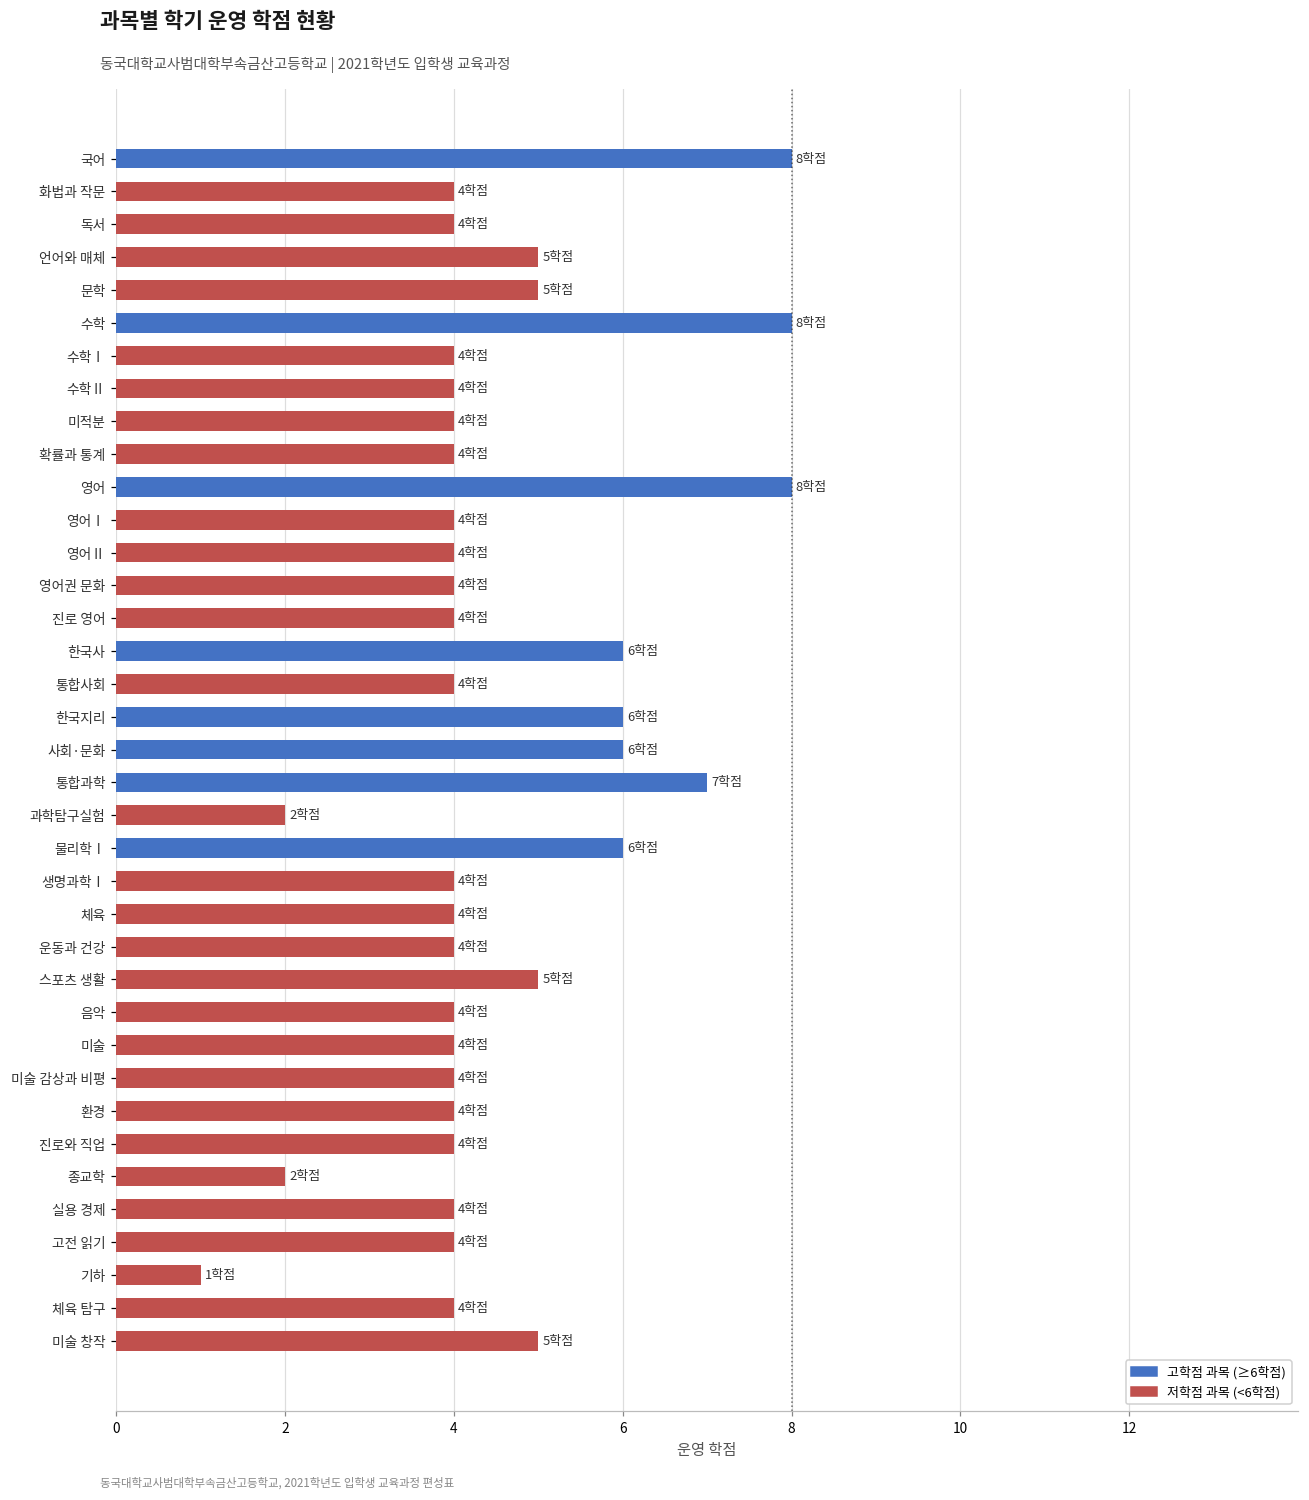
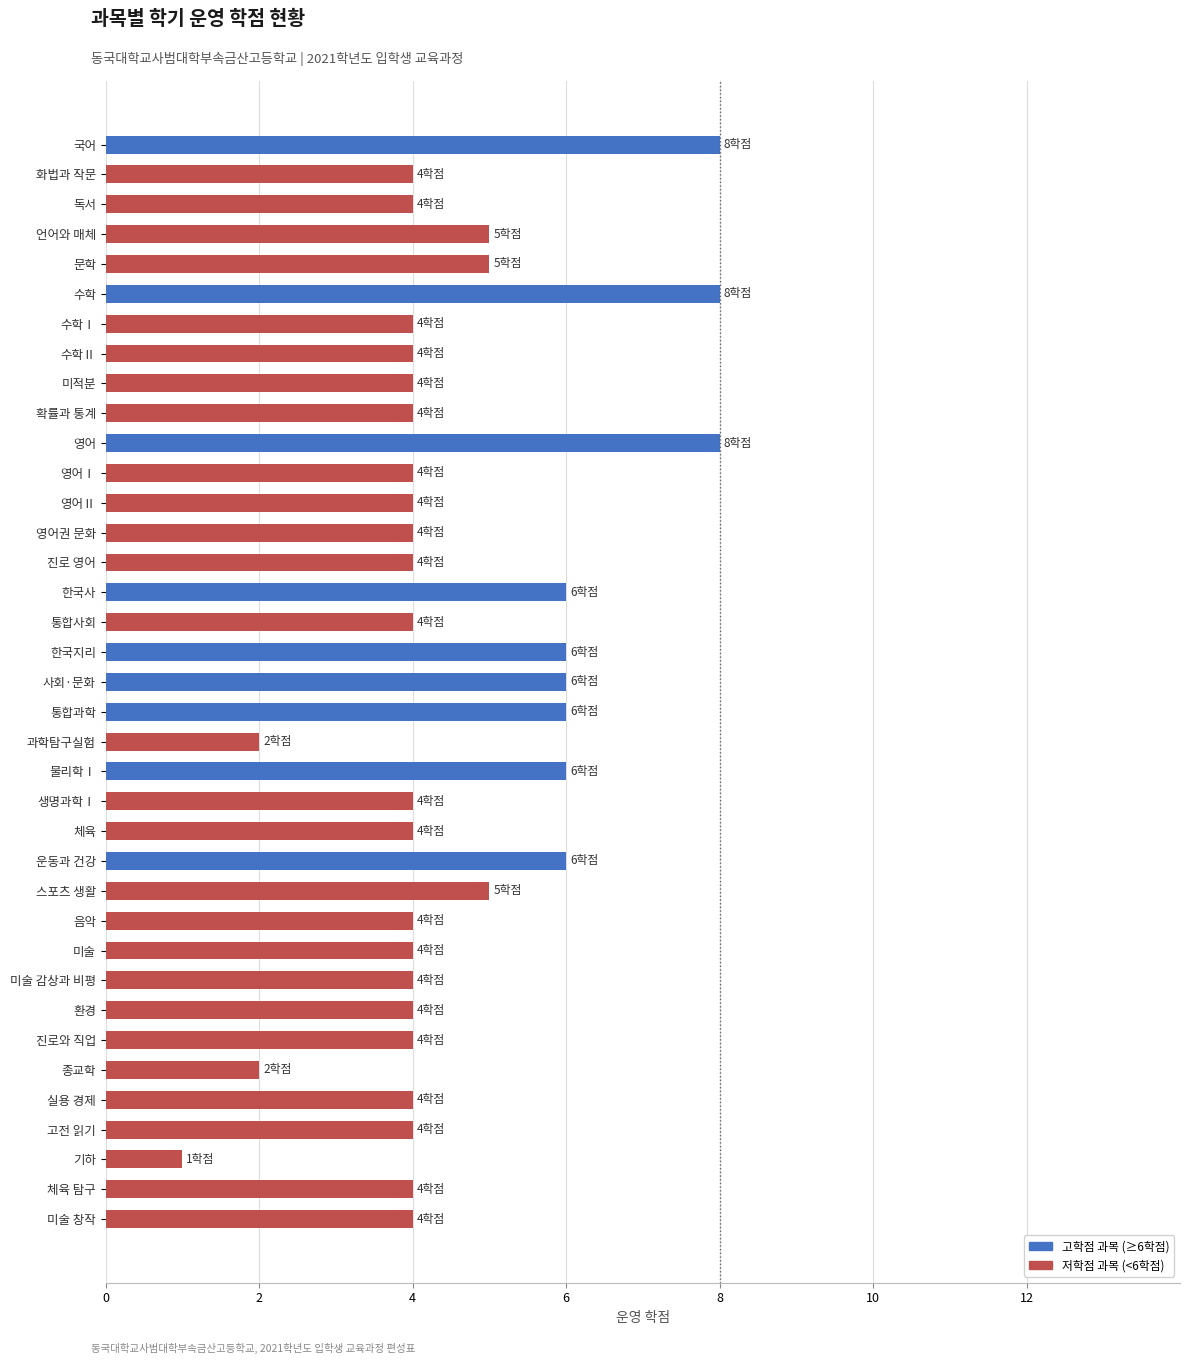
  {
    "국어": 8,
    "화법과 작문": 4,
    "독서": 4,
    "언어와 매체": 5,
    "문학": 5,
    "수학": 8,
    "수학Ⅰ": 4,
    "수학Ⅱ": 4,
    "미적분": 4,
    "확률과 통계": 4,
    "영어": 8,
    "영어Ⅰ": 4,
    "영어Ⅱ": 4,
    "영어권 문화": 4,
    "진로 영어": 4,
    "한국사": 6,
    "통합사회": 4,
    "한국지리": 6,
    "사회·문화": 6,
-   "통합과학": 7,
+   "통합과학": 6,
    "과학탐구실험": 2,
    "물리학Ⅰ": 6,
    "생명과학Ⅰ": 4,
    "체육": 4,
-   "운동과 건강": 4,
+   "운동과 건강": 6,
    "스포츠 생활": 5,
    "음악": 4,
    "미술": 4,
    "미술 감상과 비평": 4,
    "환경": 4,
    "진로와 직업": 4,
    "종교학": 2,
    "실용 경제": 4,
    "고전 읽기": 4,
    "기하": 1,
    "체육 탐구": 4,
-   "미술 창작": 5
+   "미술 창작": 4
  }
